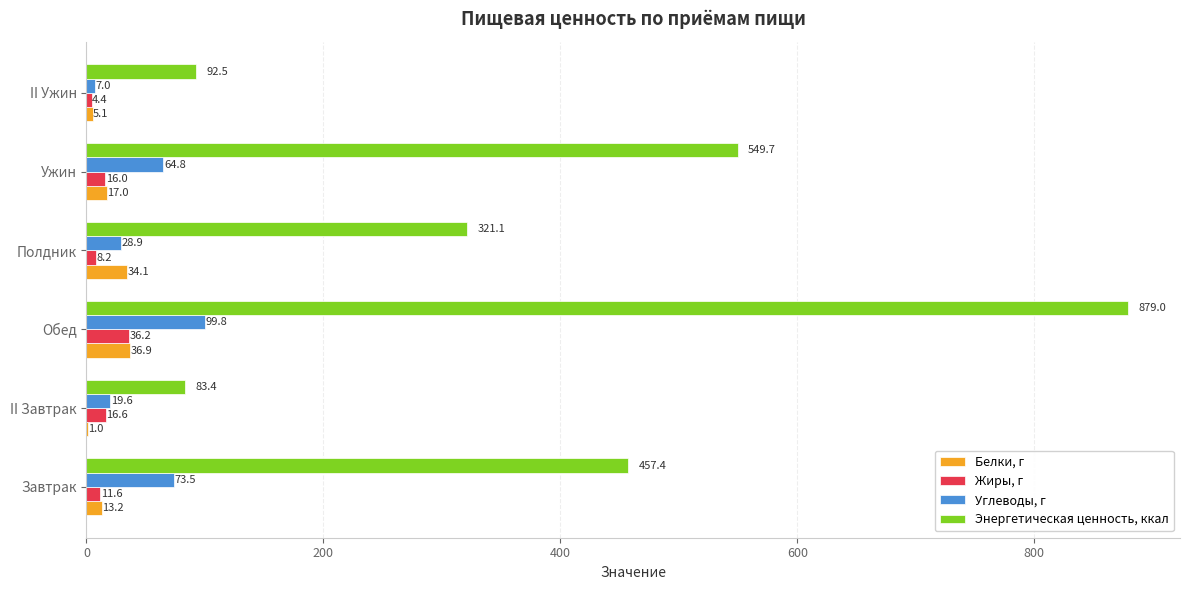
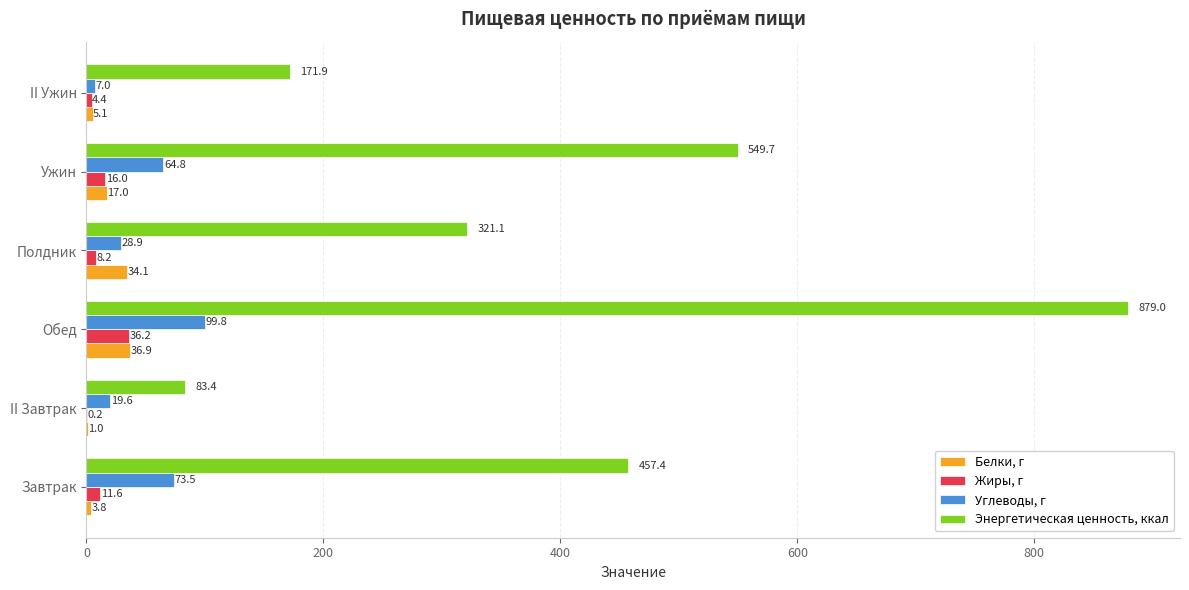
  {
    "Белки, г": {
      "II Ужин": 5.1,
      "Ужин": 17.0,
      "Полдник": 34.1,
      "Обед": 36.9,
      "II Завтрак": 1.0,
-     "Завтрак": 13.2
+     "Завтрак": 3.8
    },
    "Жиры, г": {
      "II Ужин": 4.4,
      "Ужин": 16.0,
      "Полдник": 8.2,
      "Обед": 36.2,
-     "II Завтрак": 16.6,
+     "II Завтрак": 0.2,
      "Завтрак": 11.6
    },
    "Углеводы, г": {
      "II Ужин": 7.0,
      "Ужин": 64.8,
      "Полдник": 28.9,
      "Обед": 99.8,
      "II Завтрак": 19.6,
      "Завтрак": 73.5
    },
    "Энергетическая ценность, ккал": {
-     "II Ужин": 92.5,
+     "II Ужин": 171.9,
      "Ужин": 549.7,
      "Полдник": 321.1,
      "Обед": 879.0,
      "II Завтрак": 83.4,
      "Завтрак": 457.4
    }
  }
